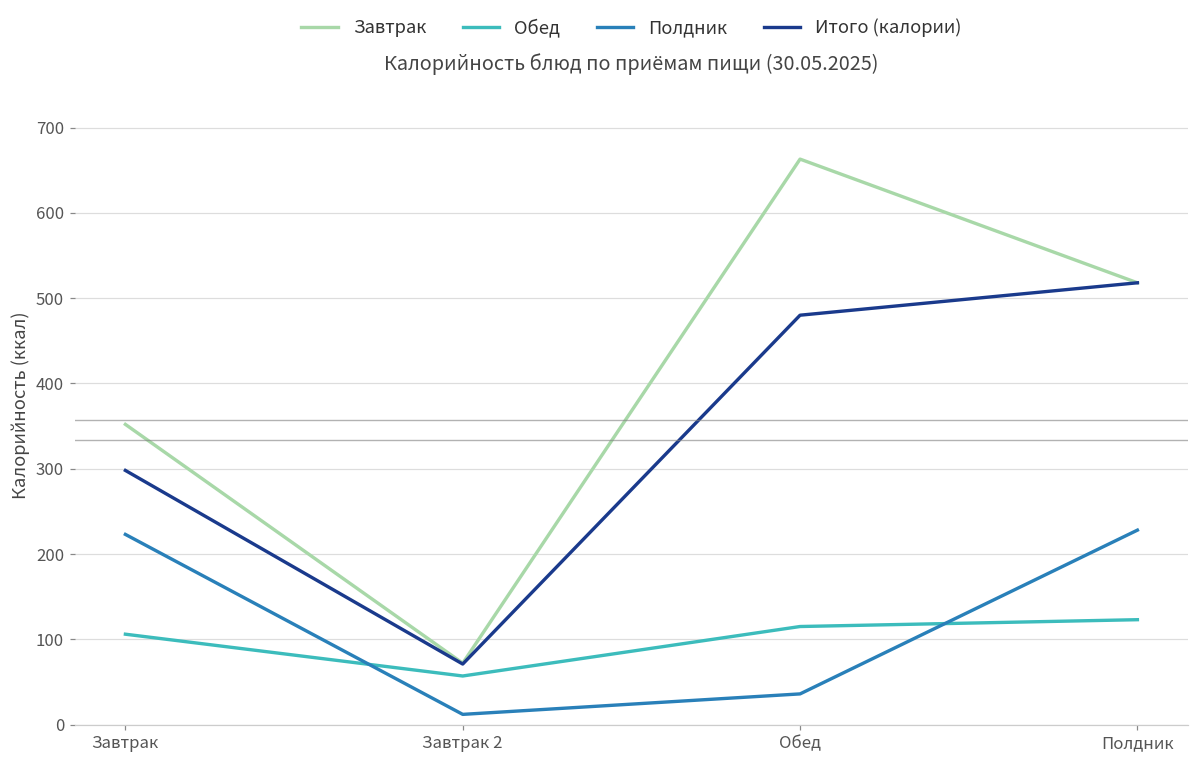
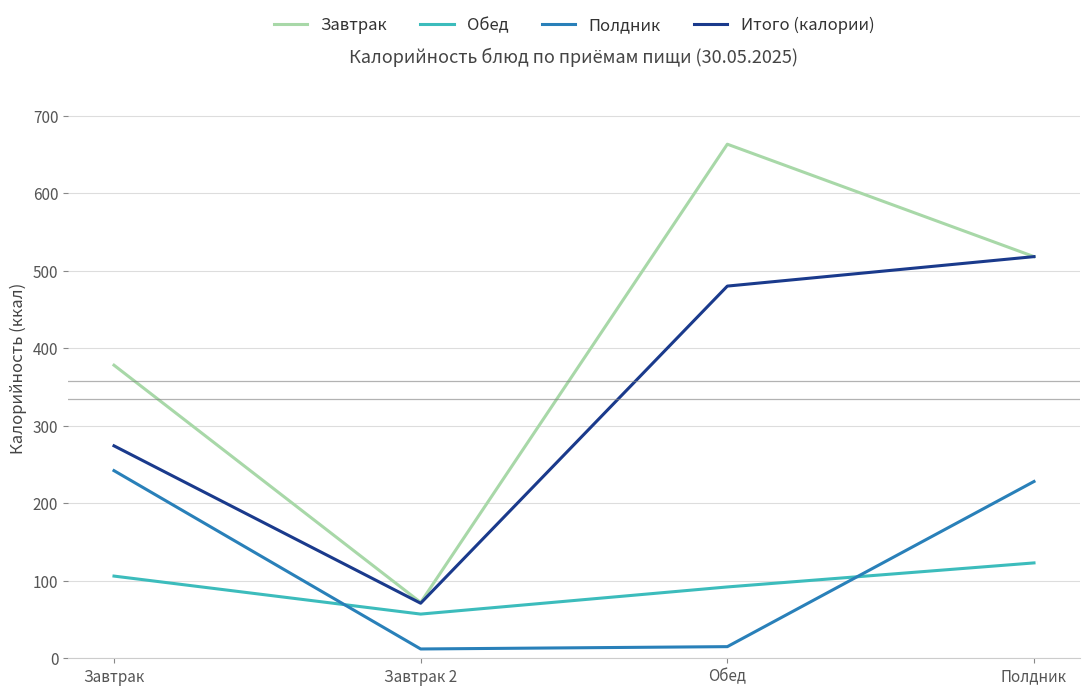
  {
    "Завтрак": {
-     "Завтрак": 350,
+     "Завтрак": 380,
      "Обед": 660
    },
    "Обед": {
      "Завтрак": 110,
      "Завтрак 2": 60,
-     "Обед": 120,
+     "Обед": 90,
      "Полдник": 120
    },
    "Полдник": {
-     "Завтрак": 220,
+     "Завтрак": 240,
      "Завтрак 2": 10,
-     "Обед": 40,
+     "Обед": 20,
      "Полдник": 230
    },
    "Итого (калории)": {
-     "Завтрак": 300,
+     "Завтрак": 270,
      "Обед": 480
    }
  }
